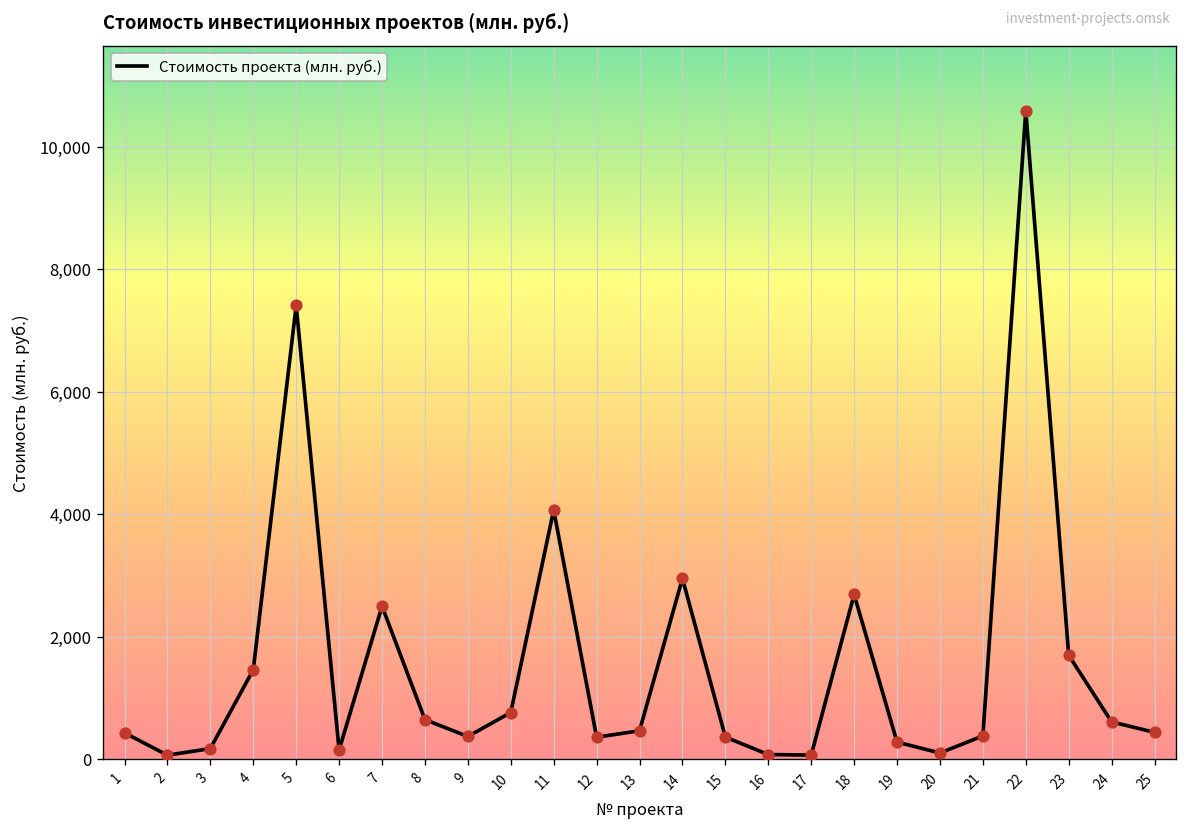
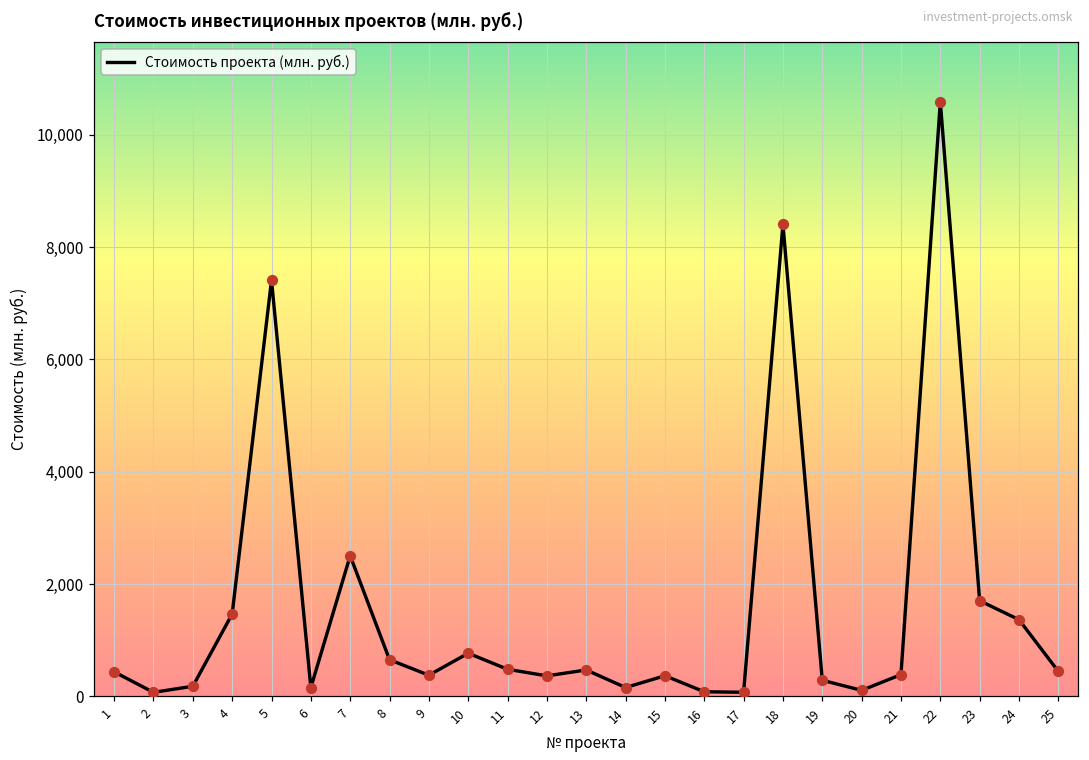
  {
    "1": "400",
    "2": "100",
    "3": "200",
    "4": "1,500",
    "5": "7,400",
    "6": "200",
    "7": "2,500",
    "8": "700",
    "9": "400",
    "10": "800",
-   "11": "4,100",
+   "11": "500",
    "12": "400",
    "13": "500",
-   "14": "3,000",
+   "14": "200",
    "15": "400",
    "16": "100",
    "17": "100",
-   "18": "2,700",
+   "18": "8,400",
    "19": "300",
    "20": "100",
    "21": "400",
    "22": "10,600",
    "23": "1,700",
-   "24": "600",
+   "24": "1,400",
    "25": "400"
  }
